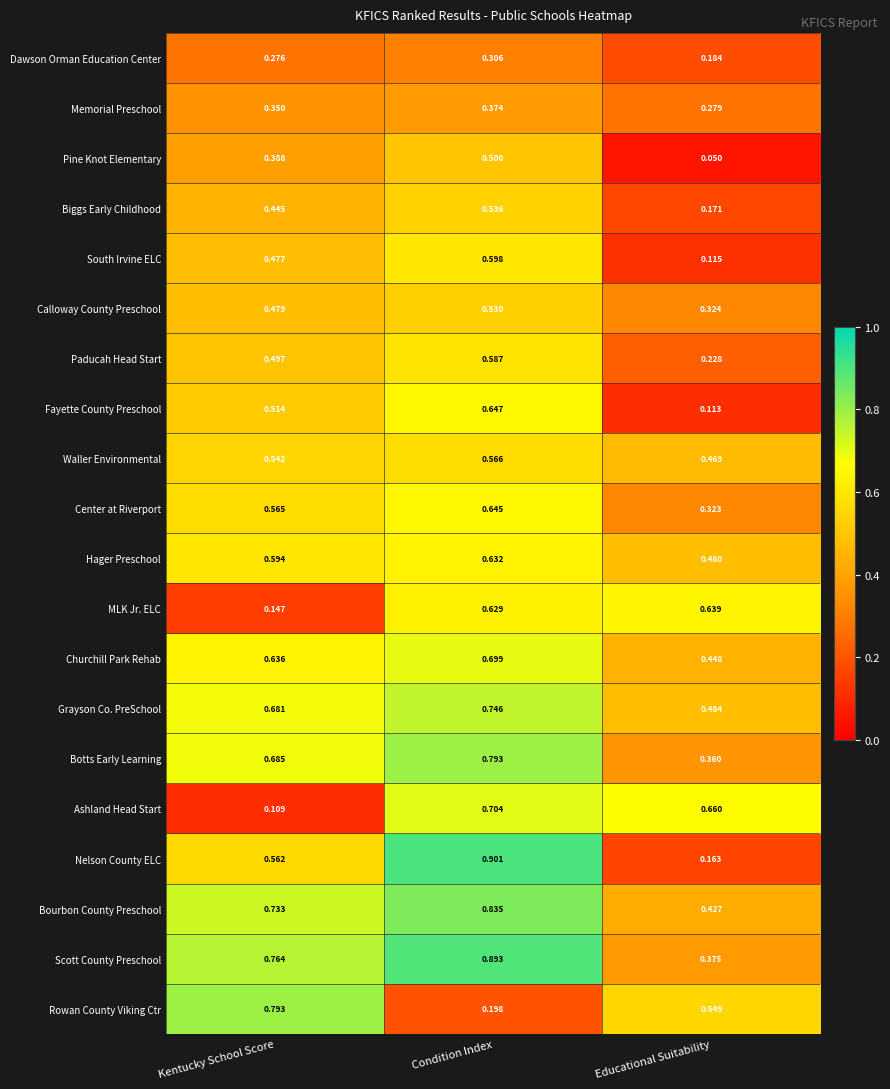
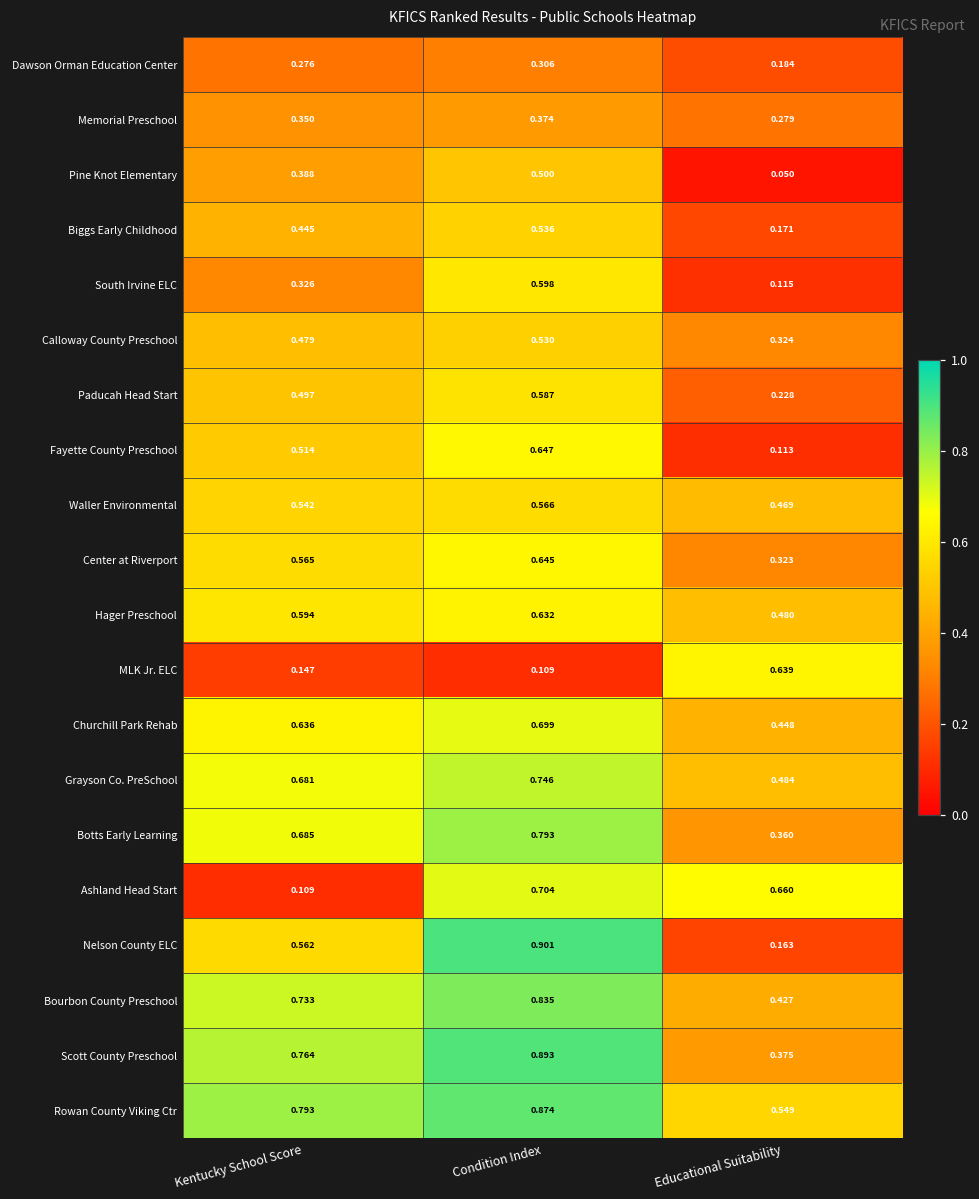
  {
    "Dawson Orman Education Center": {
      "Kentucky School Score": 0.276,
      "Condition Index": 0.306,
      "Educational Suitability": 0.184
    },
    "Memorial Preschool": {
      "Kentucky School Score": 0.350,
      "Condition Index": 0.374,
      "Educational Suitability": 0.279
    },
    "Pine Knot Elementary": {
      "Kentucky School Score": 0.388,
      "Condition Index": 0.500,
      "Educational Suitability": 0.050
    },
    "Biggs Early Childhood": {
      "Kentucky School Score": 0.445,
      "Condition Index": 0.536,
      "Educational Suitability": 0.171
    },
    "South Irvine ELC": {
-     "Kentucky School Score": 0.477,
+     "Kentucky School Score": 0.326,
      "Condition Index": 0.598,
      "Educational Suitability": 0.115
    },
    "Calloway County Preschool": {
      "Kentucky School Score": 0.479,
      "Condition Index": 0.530,
      "Educational Suitability": 0.324
    },
    "Paducah Head Start": {
      "Kentucky School Score": 0.497,
      "Condition Index": 0.587,
      "Educational Suitability": 0.228
    },
    "Fayette County Preschool": {
      "Kentucky School Score": 0.514,
      "Condition Index": 0.647,
      "Educational Suitability": 0.113
    },
    "Waller Environmental": {
      "Kentucky School Score": 0.542,
      "Condition Index": 0.566,
      "Educational Suitability": 0.469
    },
    "Center at Riverport": {
      "Kentucky School Score": 0.565,
      "Condition Index": 0.645,
      "Educational Suitability": 0.323
    },
    "Hager Preschool": {
      "Kentucky School Score": 0.594,
      "Condition Index": 0.632,
      "Educational Suitability": 0.480
    },
    "MLK Jr. ELC": {
      "Kentucky School Score": 0.147,
-     "Condition Index": 0.629,
+     "Condition Index": 0.109,
      "Educational Suitability": 0.639
    },
    "Churchill Park Rehab": {
      "Kentucky School Score": 0.636,
      "Condition Index": 0.699,
      "Educational Suitability": 0.448
    },
    "Grayson Co. PreSchool": {
      "Kentucky School Score": 0.681,
      "Condition Index": 0.746,
      "Educational Suitability": 0.484
    },
    "Botts Early Learning": {
      "Kentucky School Score": 0.685,
      "Condition Index": 0.793,
      "Educational Suitability": 0.360
    },
    "Ashland Head Start": {
      "Kentucky School Score": 0.109,
      "Condition Index": 0.704,
      "Educational Suitability": 0.660
    },
    "Nelson County ELC": {
      "Kentucky School Score": 0.562,
      "Condition Index": 0.901,
      "Educational Suitability": 0.163
    },
    "Bourbon County Preschool": {
      "Kentucky School Score": 0.733,
      "Condition Index": 0.835,
      "Educational Suitability": 0.427
    },
    "Scott County Preschool": {
      "Kentucky School Score": 0.764,
      "Condition Index": 0.893,
      "Educational Suitability": 0.375
    },
    "Rowan County Viking Ctr": {
      "Kentucky School Score": 0.793,
-     "Condition Index": 0.198,
+     "Condition Index": 0.874,
      "Educational Suitability": 0.549
    }
  }
